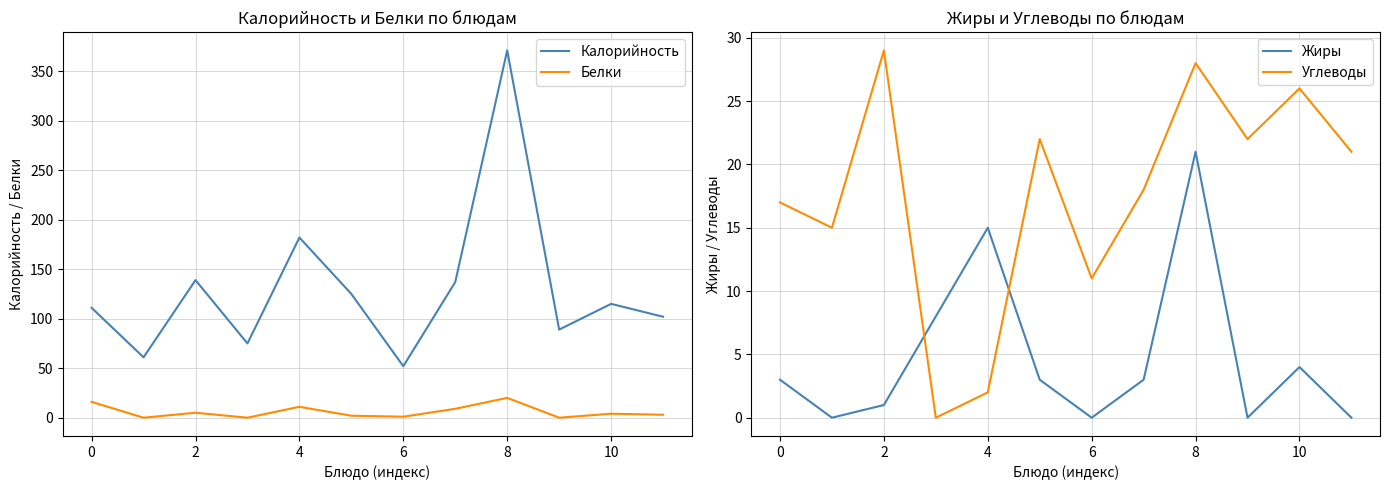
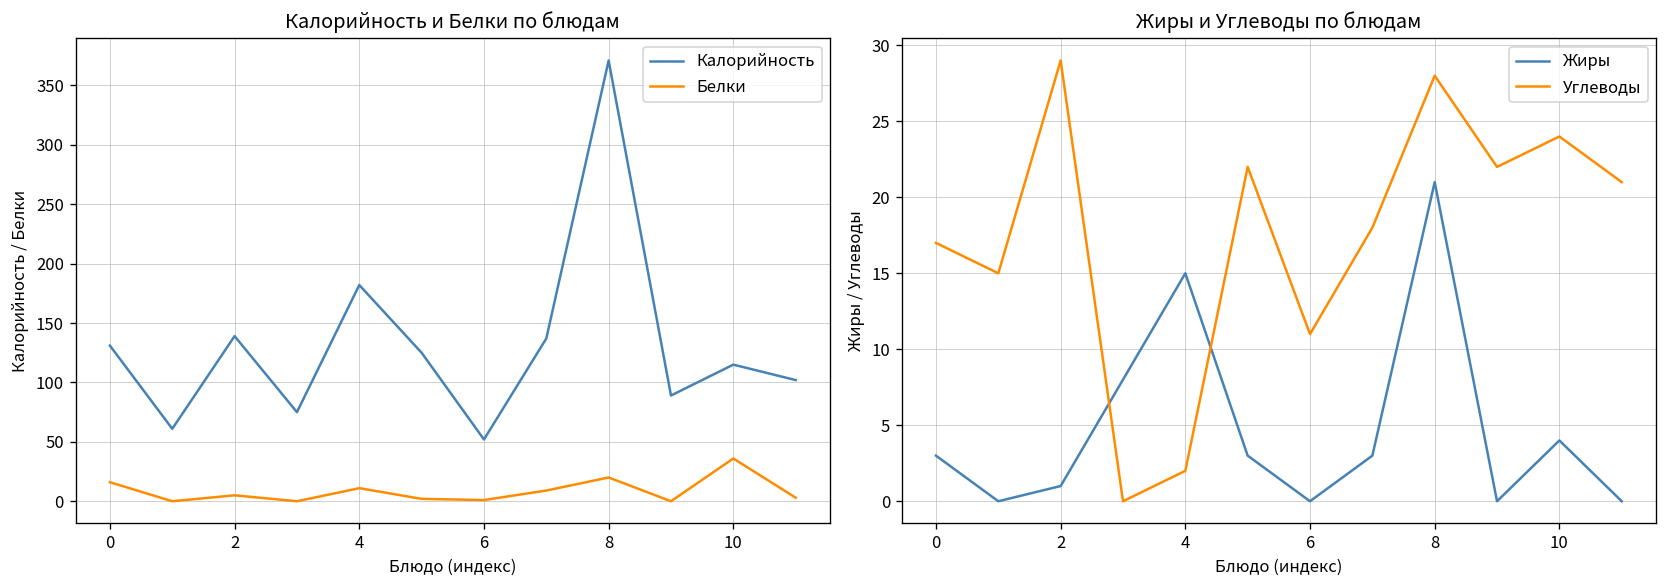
  {
    "Калорийность и Белки по блюдам": {
      "Калорийность": {
-       "0": 110,
+       "0": 130,
        "2": 140,
        "4": 180,
        "6": 50,
        "8": 370,
        "10": 120
      },
      "Белки": {
        "0": 20,
        "2": 10,
        "4": 10,
        "6": 0,
        "8": 20,
-       "10": 0
+       "10": 40
      }
    },
    "Жиры и Углеводы по блюдам": {
      "Жиры": {
        "0": 3,
        "2": 1,
        "4": 15,
        "6": 0,
        "8": 21,
        "10": 4
      },
      "Углеводы": {
        "0": 17,
        "2": 29,
        "4": 2,
        "6": 11,
        "8": 28,
-       "10": 26
+       "10": 24
      }
    }
  }
